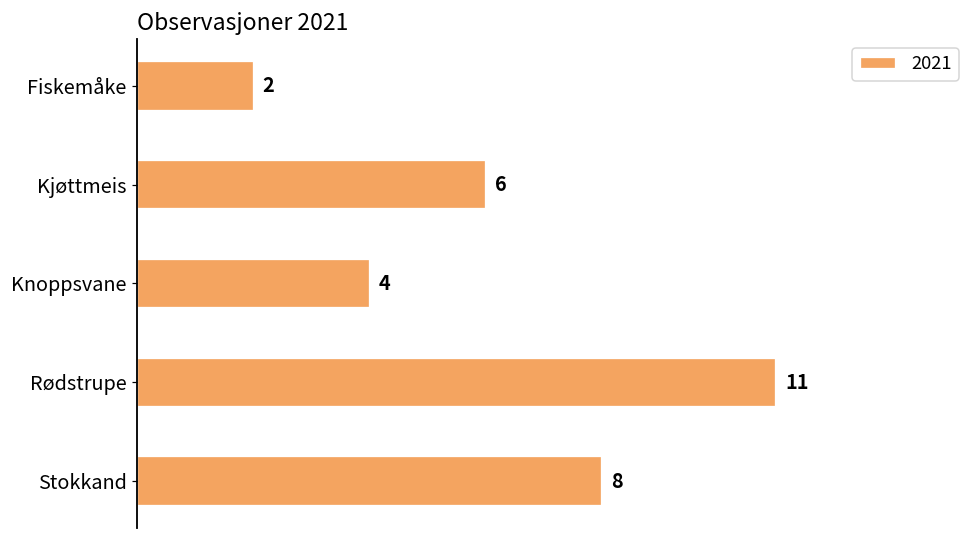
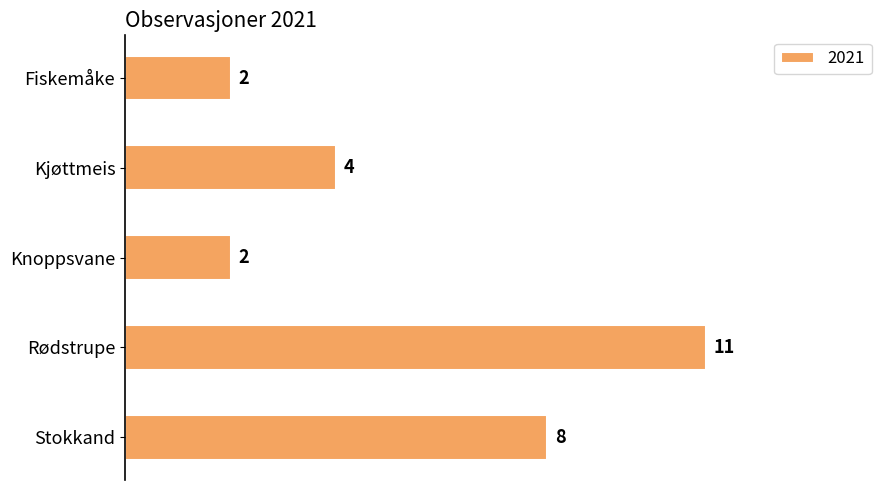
  {
    "Fiskemåke": 2,
-   "Kjøttmeis": 6,
-   "Knoppsvane": 4,
+   "Kjøttmeis": 4,
+   "Knoppsvane": 2,
    "Rødstrupe": 11,
    "Stokkand": 8
  }
